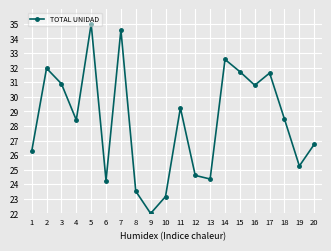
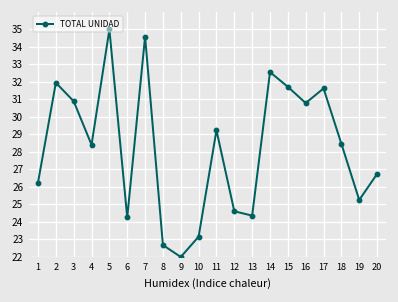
  {
    "1": 26.3,
    "2": 32.0,
    "3": 30.9,
    "4": 28.4,
    "6": 24.3,
    "7": 34.6,
-   "8": 23.5,
+   "8": 22.7,
    "9": 22.0,
    "10": 23.2,
    "11": 29.2,
    "12": 24.6,
    "13": 24.4,
    "14": 32.6,
    "15": 31.7,
    "16": 30.8,
    "17": 31.6,
    "18": 28.5,
    "19": 25.3,
    "20": 26.7
  }
